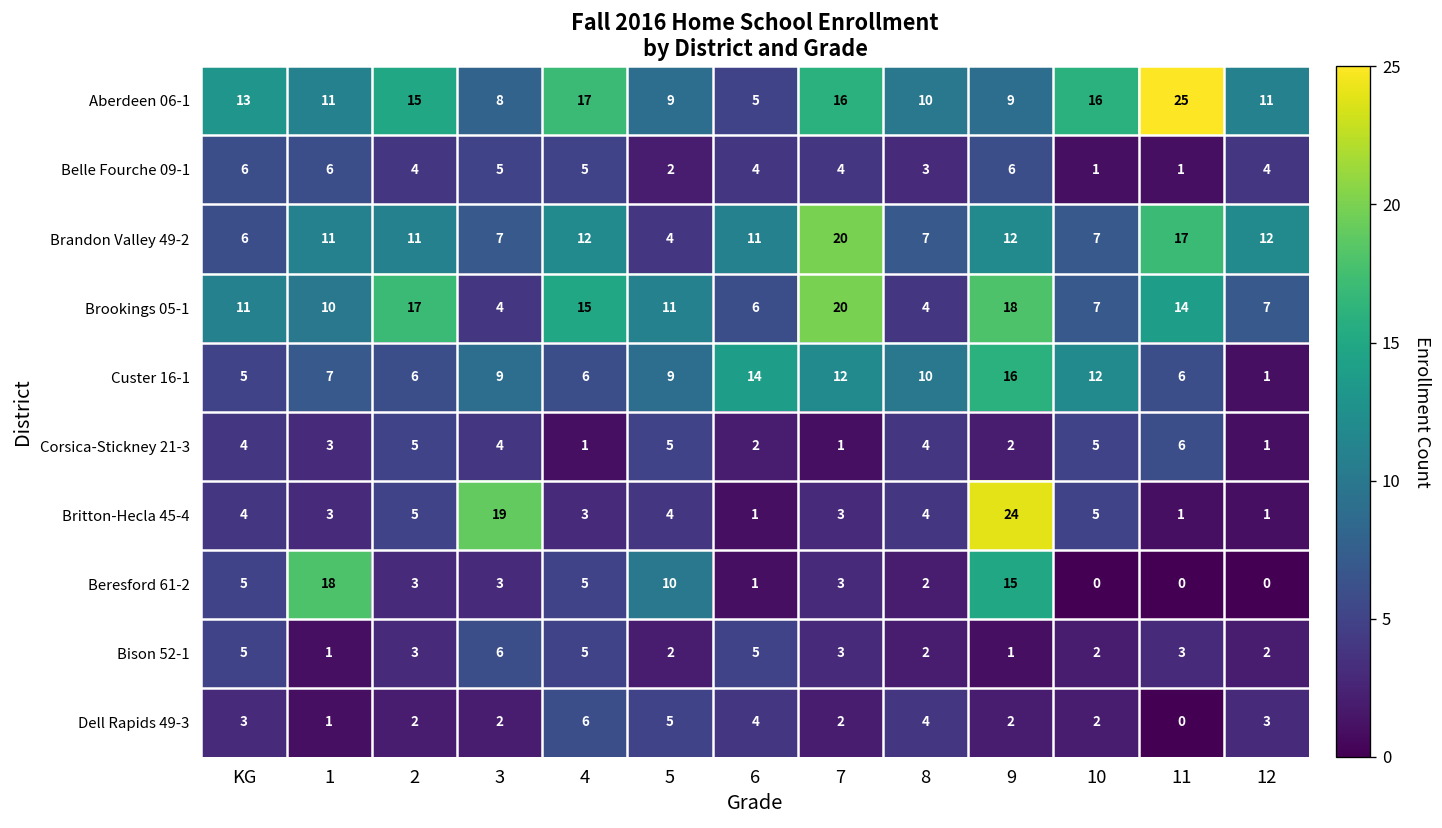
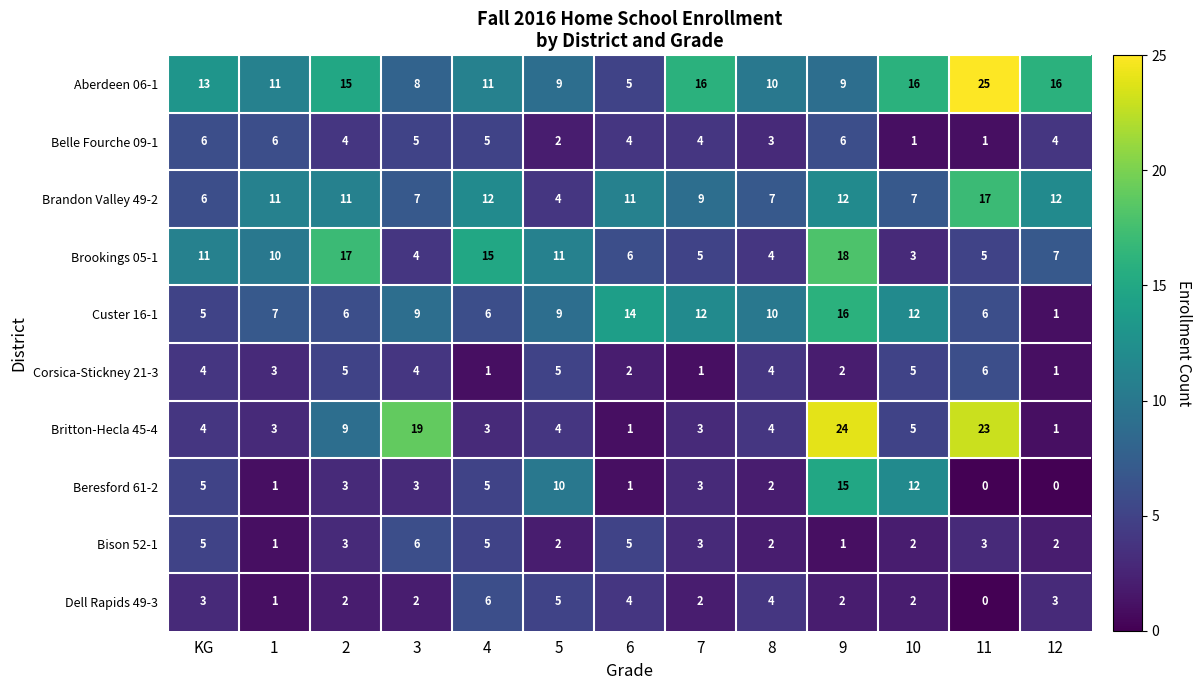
  {
    "Aberdeen 06-1": {
      "KG": 13,
      "1": 11,
      "2": 15,
      "3": 8,
-     "4": 17,
+     "4": 11,
      "5": 9,
      "6": 5,
      "7": 16,
      "8": 10,
      "9": 9,
      "10": 16,
      "11": 25,
-     "12": 11
+     "12": 16
    },
    "Belle Fourche 09-1": {
      "KG": 6,
      "1": 6,
      "2": 4,
      "3": 5,
      "4": 5,
      "5": 2,
      "6": 4,
      "7": 4,
      "8": 3,
      "9": 6,
      "10": 1,
      "11": 1,
      "12": 4
    },
    "Brandon Valley 49-2": {
      "KG": 6,
      "1": 11,
      "2": 11,
      "3": 7,
      "4": 12,
      "5": 4,
      "6": 11,
-     "7": 20,
+     "7": 9,
      "8": 7,
      "9": 12,
      "10": 7,
      "11": 17,
      "12": 12
    },
    "Brookings 05-1": {
      "KG": 11,
      "1": 10,
      "2": 17,
      "3": 4,
      "4": 15,
      "5": 11,
      "6": 6,
-     "7": 20,
+     "7": 5,
      "8": 4,
      "9": 18,
-     "10": 7,
-     "11": 14,
+     "10": 3,
+     "11": 5,
      "12": 7
    },
    "Custer 16-1": {
      "KG": 5,
      "1": 7,
      "2": 6,
      "3": 9,
      "4": 6,
      "5": 9,
      "6": 14,
      "7": 12,
      "8": 10,
      "9": 16,
      "10": 12,
      "11": 6,
      "12": 1
    },
    "Corsica-Stickney 21-3": {
      "KG": 4,
      "1": 3,
      "2": 5,
      "3": 4,
      "4": 1,
      "5": 5,
      "6": 2,
      "7": 1,
      "8": 4,
      "9": 2,
      "10": 5,
      "11": 6,
      "12": 1
    },
    "Britton-Hecla 45-4": {
      "KG": 4,
      "1": 3,
-     "2": 5,
+     "2": 9,
      "3": 19,
      "4": 3,
      "5": 4,
      "6": 1,
      "7": 3,
      "8": 4,
      "9": 24,
      "10": 5,
-     "11": 1,
+     "11": 23,
      "12": 1
    },
    "Beresford 61-2": {
      "KG": 5,
-     "1": 18,
+     "1": 1,
      "2": 3,
      "3": 3,
      "4": 5,
      "5": 10,
      "6": 1,
      "7": 3,
      "8": 2,
      "9": 15,
-     "10": 0,
+     "10": 12,
      "11": 0,
      "12": 0
    },
    "Bison 52-1": {
      "KG": 5,
      "1": 1,
      "2": 3,
      "3": 6,
      "4": 5,
      "5": 2,
      "6": 5,
      "7": 3,
      "8": 2,
      "9": 1,
      "10": 2,
      "11": 3,
      "12": 2
    },
    "Dell Rapids 49-3": {
      "KG": 3,
      "1": 1,
      "2": 2,
      "3": 2,
      "4": 6,
      "5": 5,
      "6": 4,
      "7": 2,
      "8": 4,
      "9": 2,
      "10": 2,
      "11": 0,
      "12": 3
    }
  }
